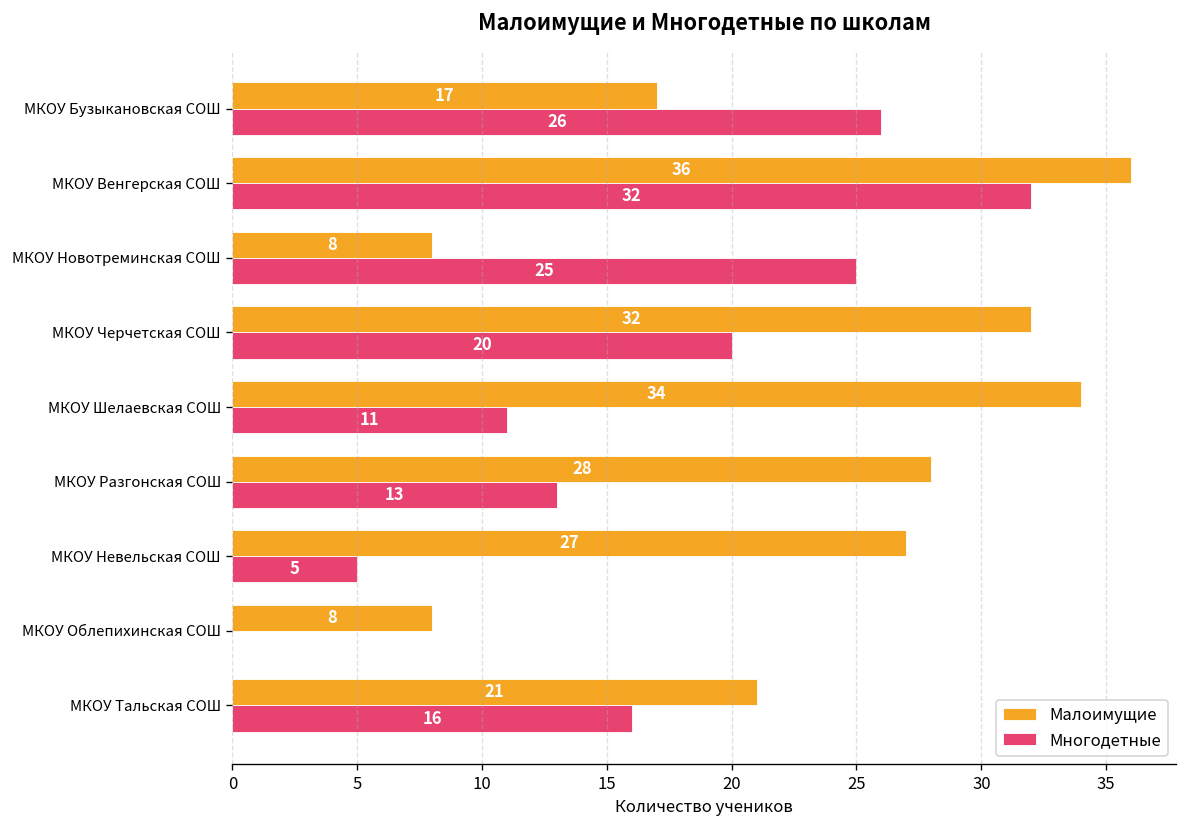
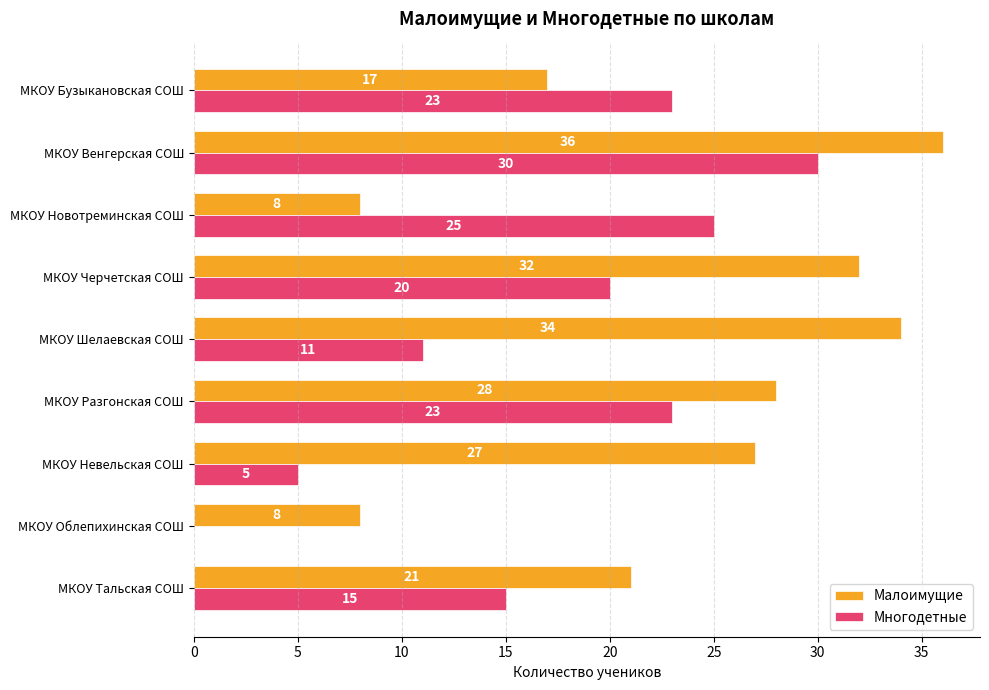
  {
    "Малоимущие": {
      "МКОУ Бузыкановская СОШ": 17,
      "МКОУ Венгерская СОШ": 36,
      "МКОУ Новотреминская СОШ": 8,
      "МКОУ Черчетская СОШ": 32,
      "МКОУ Шелаевская СОШ": 34,
      "МКОУ Разгонская СОШ": 28,
      "МКОУ Невельская СОШ": 27,
      "МКОУ Облепихинская СОШ": 8,
      "МКОУ Тальская СОШ": 21
    },
    "Многодетные": {
-     "МКОУ Бузыкановская СОШ": 26,
-     "МКОУ Венгерская СОШ": 32,
+     "МКОУ Бузыкановская СОШ": 23,
+     "МКОУ Венгерская СОШ": 30,
      "МКОУ Новотреминская СОШ": 25,
      "МКОУ Черчетская СОШ": 20,
      "МКОУ Шелаевская СОШ": 11,
-     "МКОУ Разгонская СОШ": 13,
+     "МКОУ Разгонская СОШ": 23,
      "МКОУ Невельская СОШ": 5,
-     "МКОУ Тальская СОШ": 16
+     "МКОУ Тальская СОШ": 15
    }
  }
